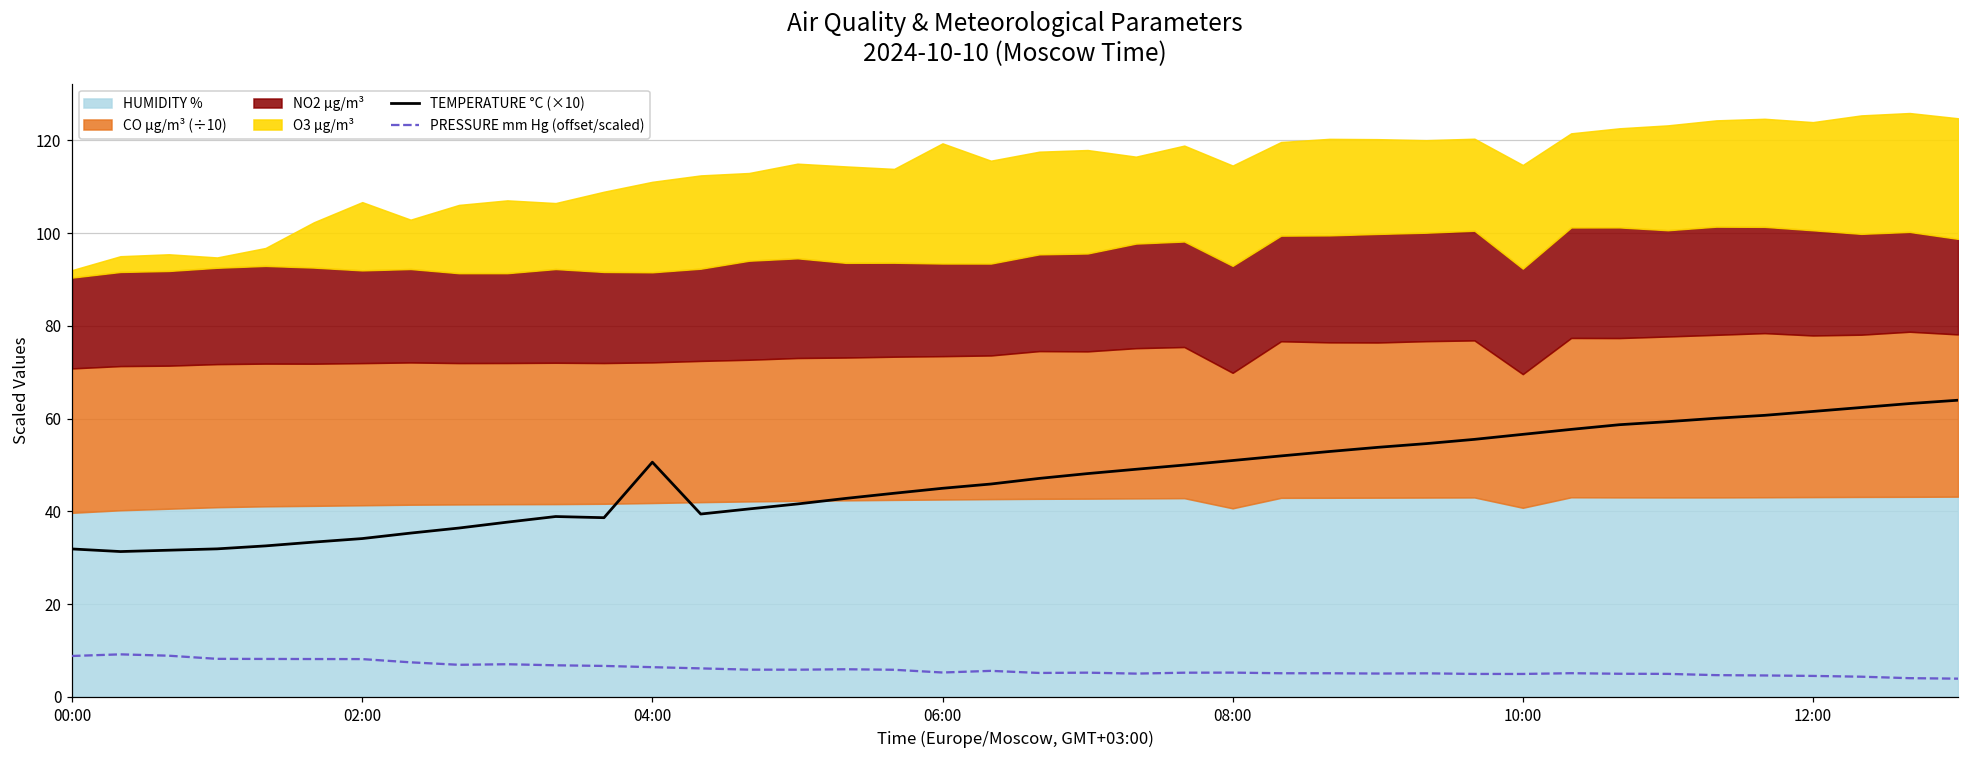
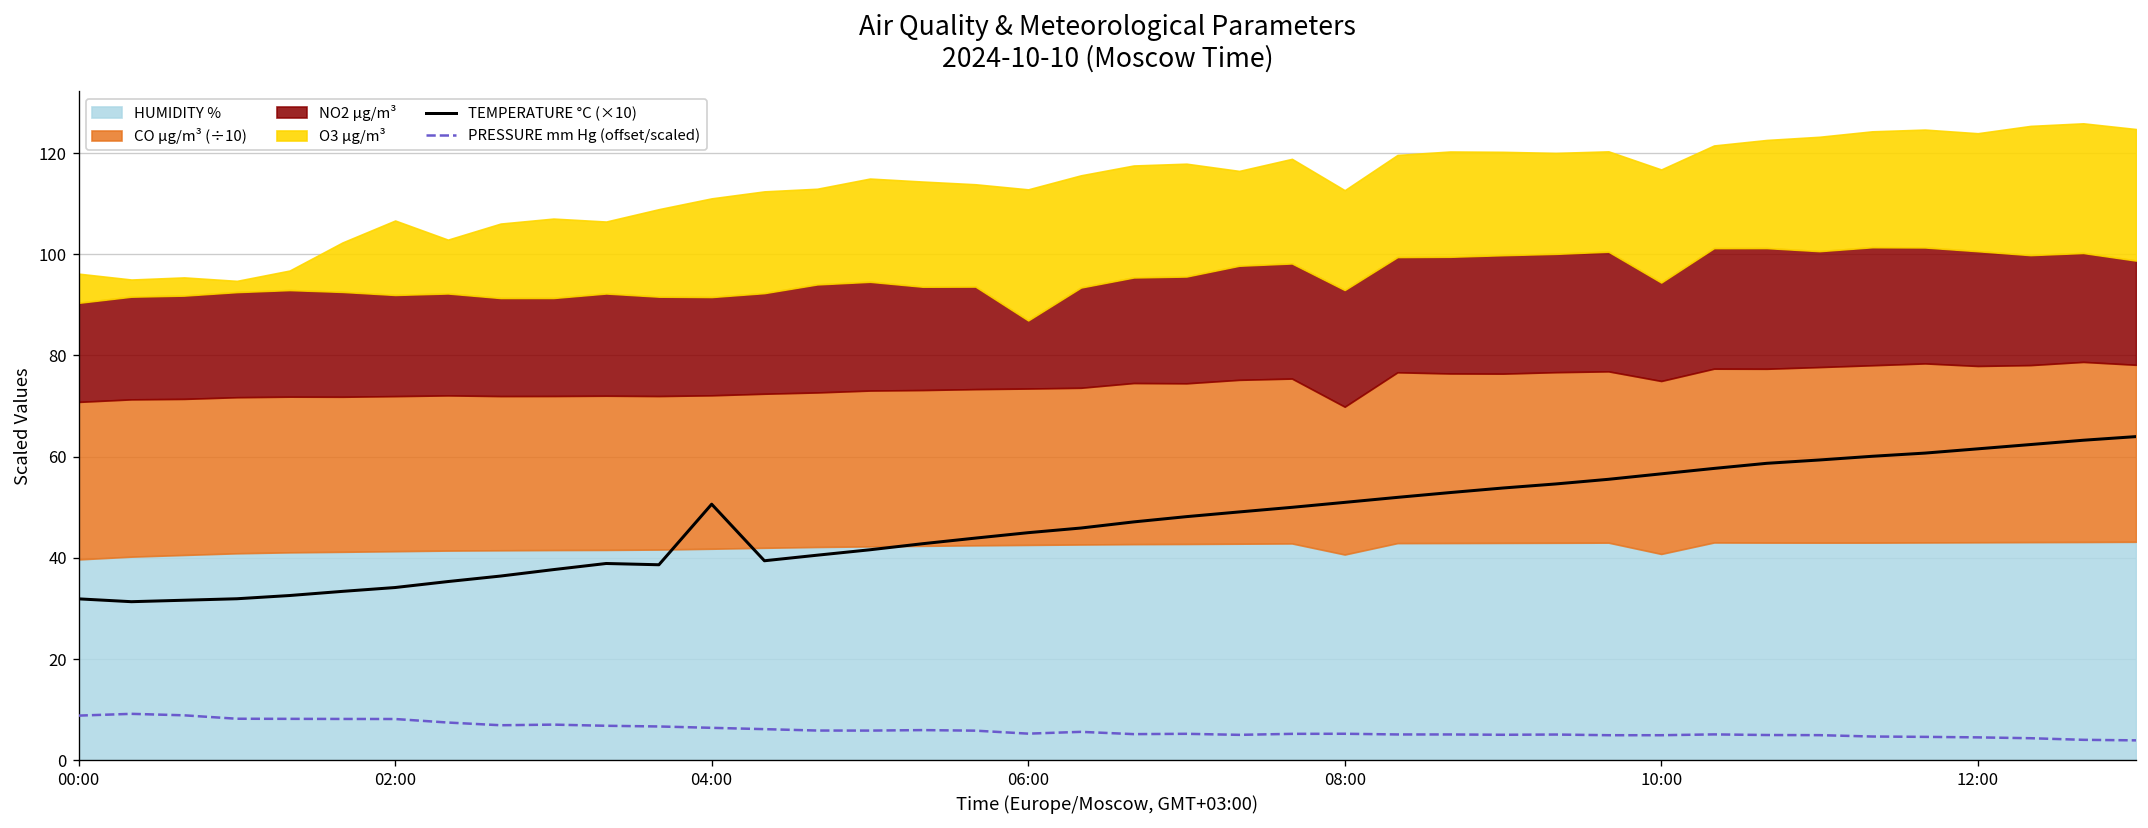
  {
    "TEMPERATURE °C (×10)": {
      "00:00": 32,
      "02:00": 34,
      "04:00": 51,
      "06:00": 45,
      "08:00": 51,
      "10:00": 57,
      "12:00": 62
    },
    "HUMIDITY %": {
      "00:00": 40,
      "02:00": 41,
      "04:00": 42,
      "06:00": 43,
      "08:00": 41,
      "10:00": 41,
      "12:00": 43
    },
    "PRESSURE mm Hg (offset/scaled)": {
      "00:00": 9,
      "02:00": 8,
      "04:00": 6,
      "06:00": 5,
      "08:00": 5,
      "10:00": 5,
      "12:00": 5
    },
    "CO µg/m³ (÷10)": {
      "00:00": 31,
      "02:00": 31,
      "04:00": 30,
      "06:00": 31,
      "08:00": 29,
-     "10:00": 29,
+     "10:00": 34,
      "12:00": 35
    },
    "NO2 µg/m³": {
      "00:00": 20,
      "02:00": 20,
      "04:00": 19,
-     "06:00": 20,
+     "06:00": 13,
      "08:00": 23,
-     "10:00": 23,
+     "10:00": 19,
      "12:00": 23
    },
    "O3 µg/m³": {
-     "00:00": 2,
+     "00:00": 6,
      "02:00": 15,
      "04:00": 19,
      "06:00": 26,
-     "08:00": 22,
+     "08:00": 20,
      "10:00": 22,
      "12:00": 23
    }
  }
